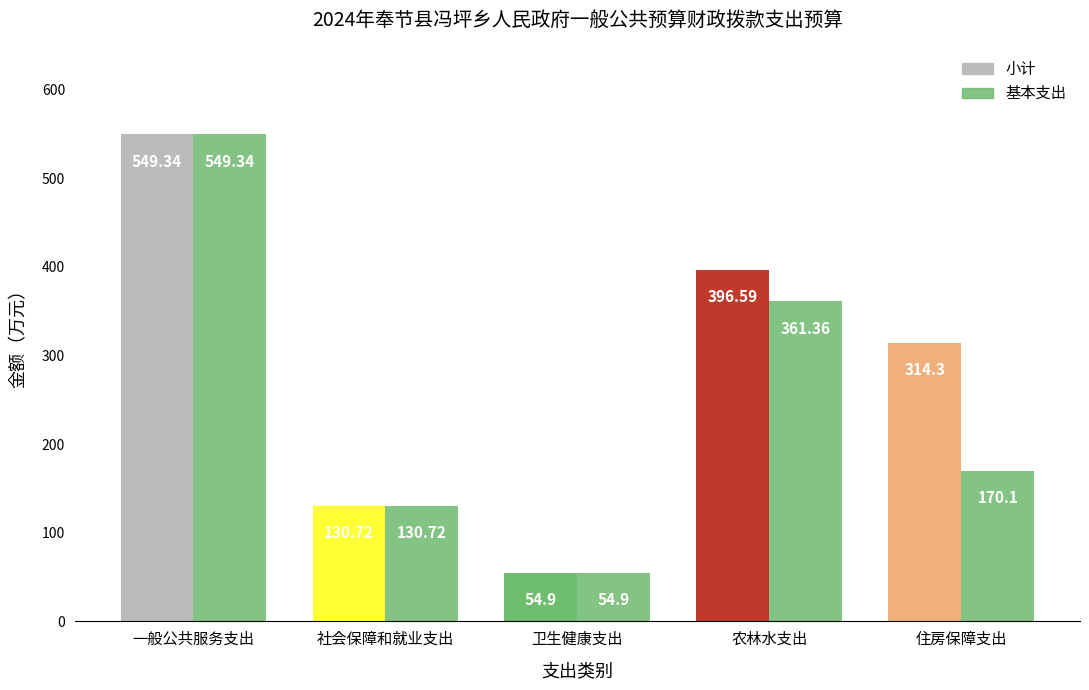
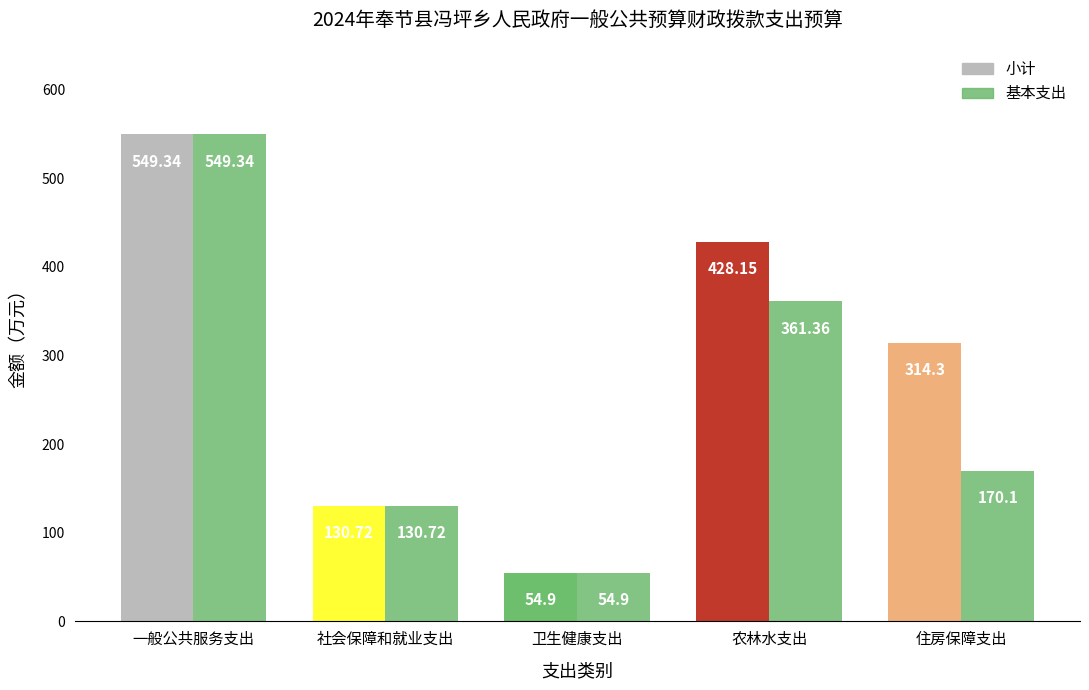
  {
    "小计": {
      "一般公共服务支出": 549.34,
      "社会保障和就业支出": 130.72,
      "卫生健康支出": 54.9,
-     "农林水支出": 396.59,
+     "农林水支出": 428.15,
      "住房保障支出": 314.3
    },
    "基本支出": {
      "一般公共服务支出": 549.34,
      "社会保障和就业支出": 130.72,
      "卫生健康支出": 54.9,
      "农林水支出": 361.36,
      "住房保障支出": 170.1
    }
  }
